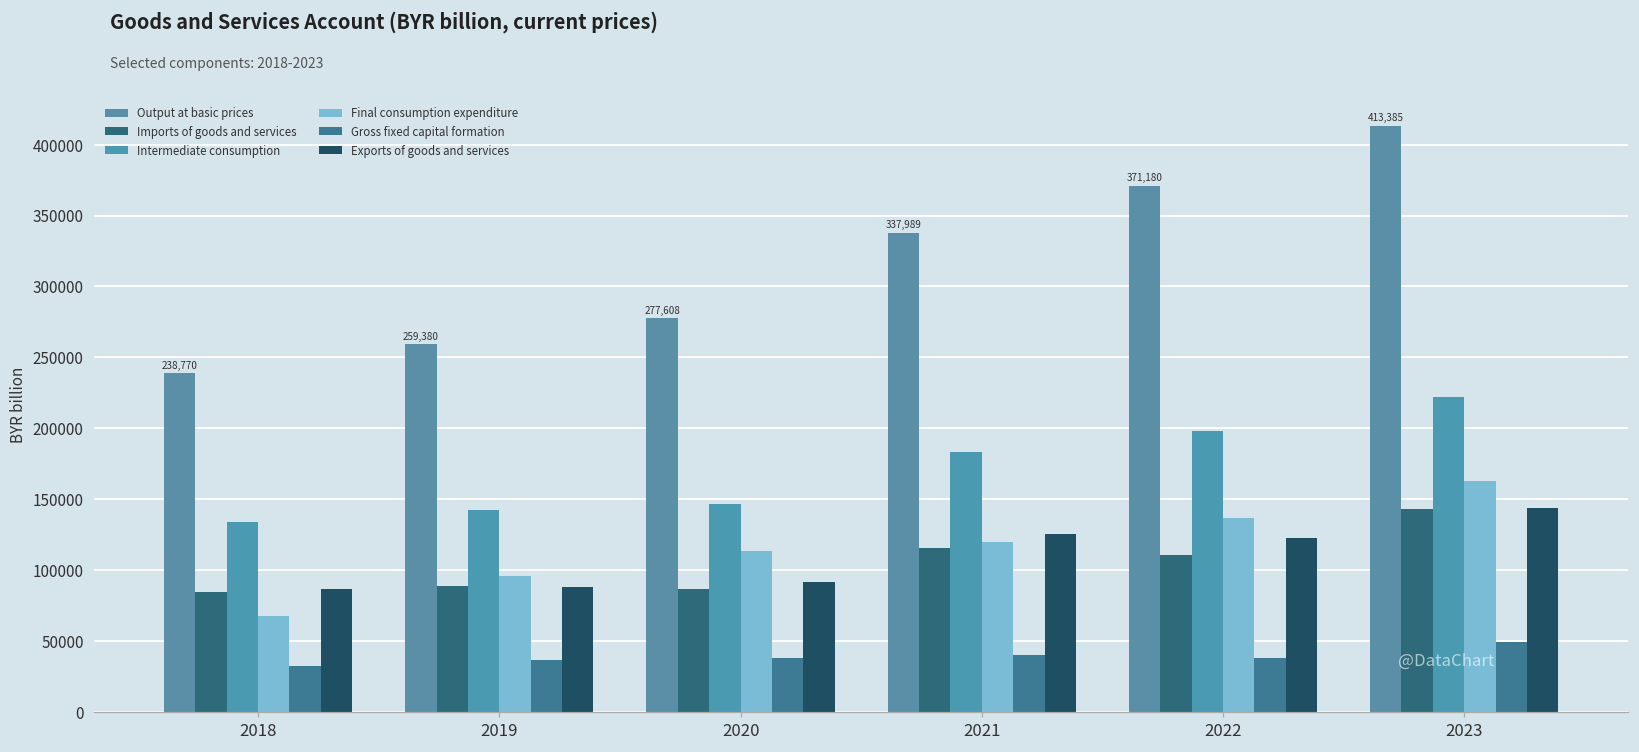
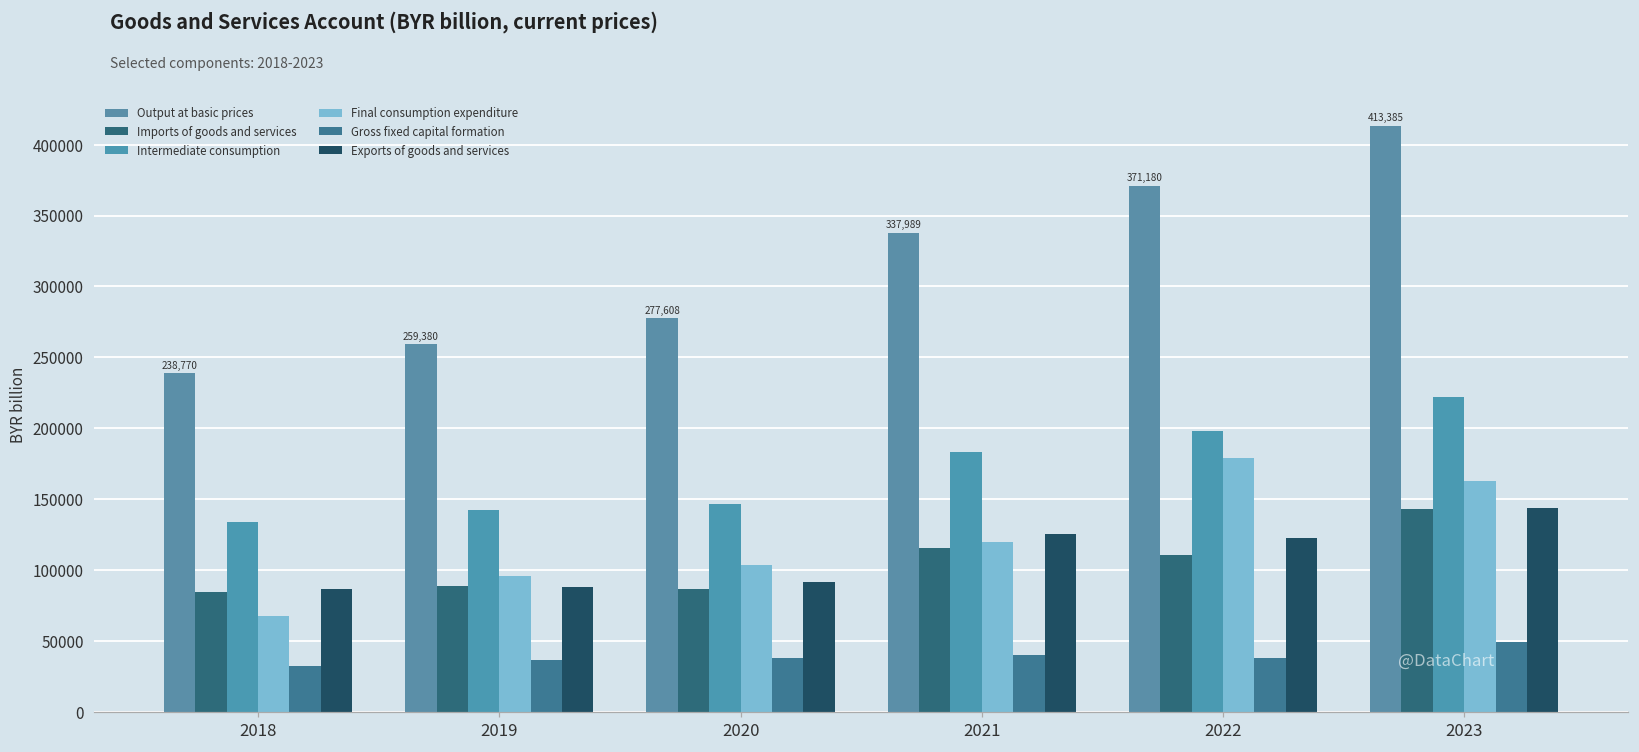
  {
    "Final consumption expenditure": {
      "2018": 68000,
      "2019": 95000,
-     "2020": 113000,
+     "2020": 104000,
      "2021": 120000,
-     "2022": 137000,
+     "2022": 179000,
      "2023": 163000
    }
  }
